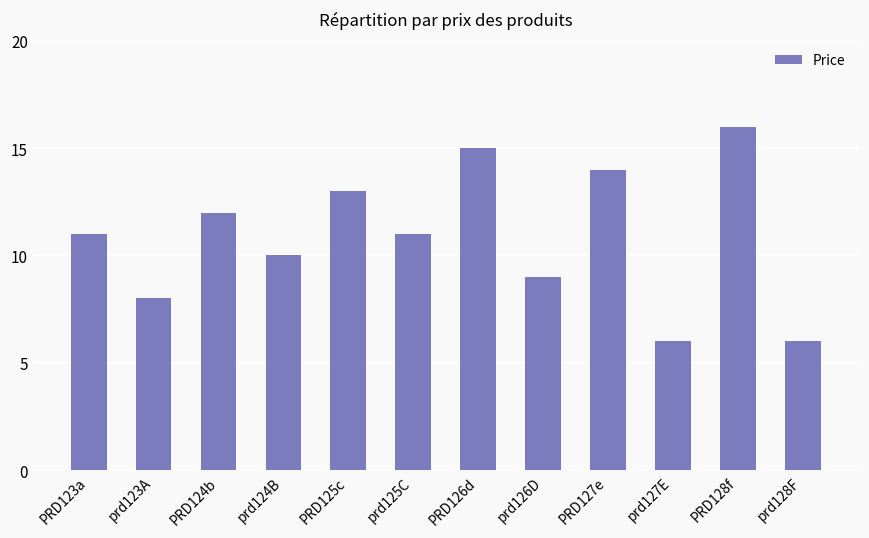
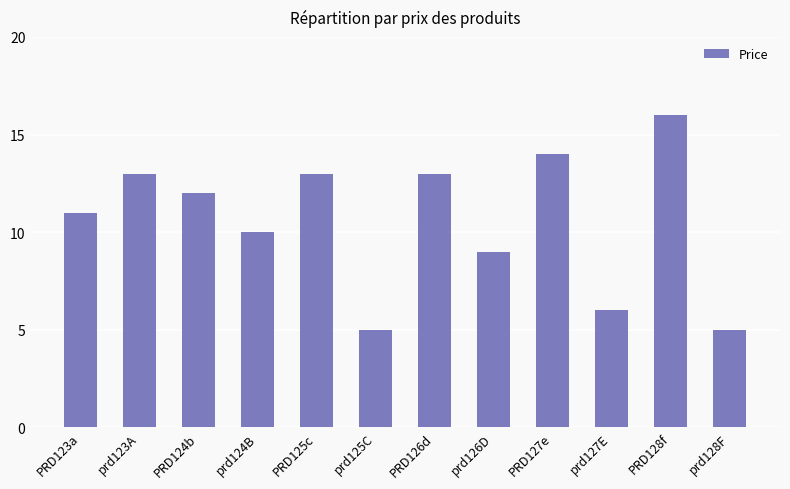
  {
    "PRD123a": 11,
-   "prd123A": 8,
+   "prd123A": 13,
    "PRD124b": 12,
    "prd124B": 10,
    "PRD125c": 13,
-   "prd125C": 11,
-   "PRD126d": 15,
+   "prd125C": 5,
+   "PRD126d": 13,
    "prd126D": 9,
    "PRD127e": 14,
    "prd127E": 6,
    "PRD128f": 16,
-   "prd128F": 6
+   "prd128F": 5
  }
